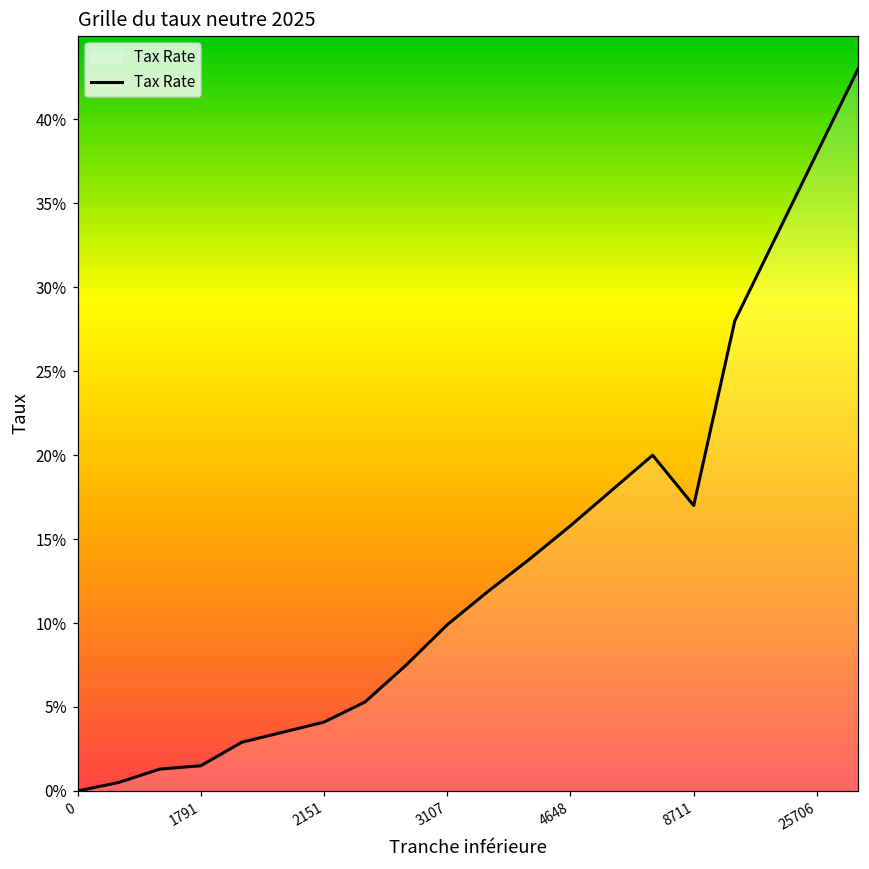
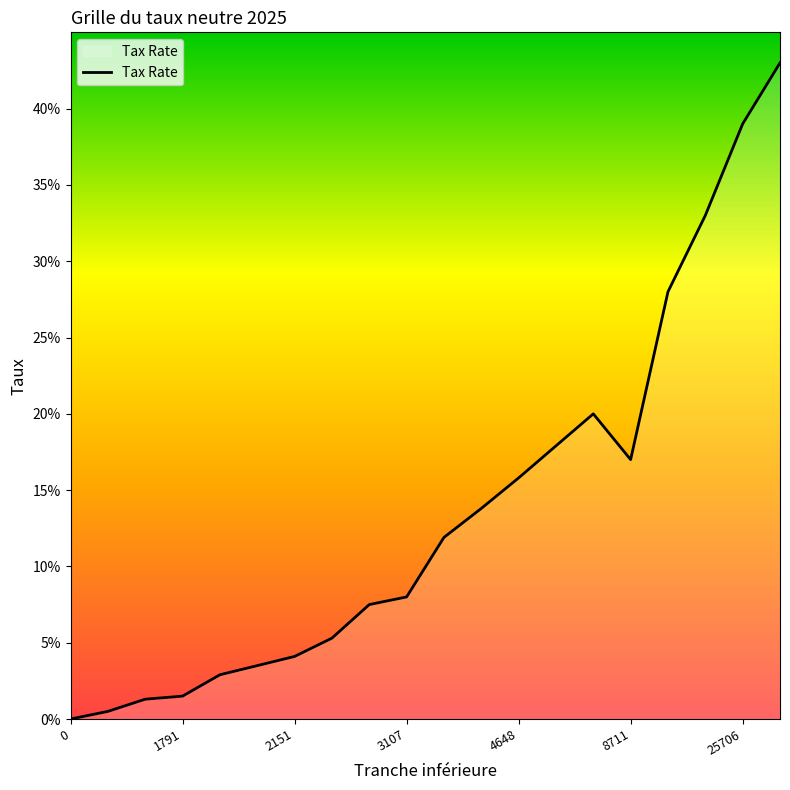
  {
    "0": "0.0%",
    "1791": "1.5%",
    "2151": "4.1%",
-   "3107": "9.9%",
+   "3107": "8.0%",
    "4648": "15.8%",
    "8711": "17.0%",
-   "25706": "38.0%"
+   "25706": "39.0%"
  }
